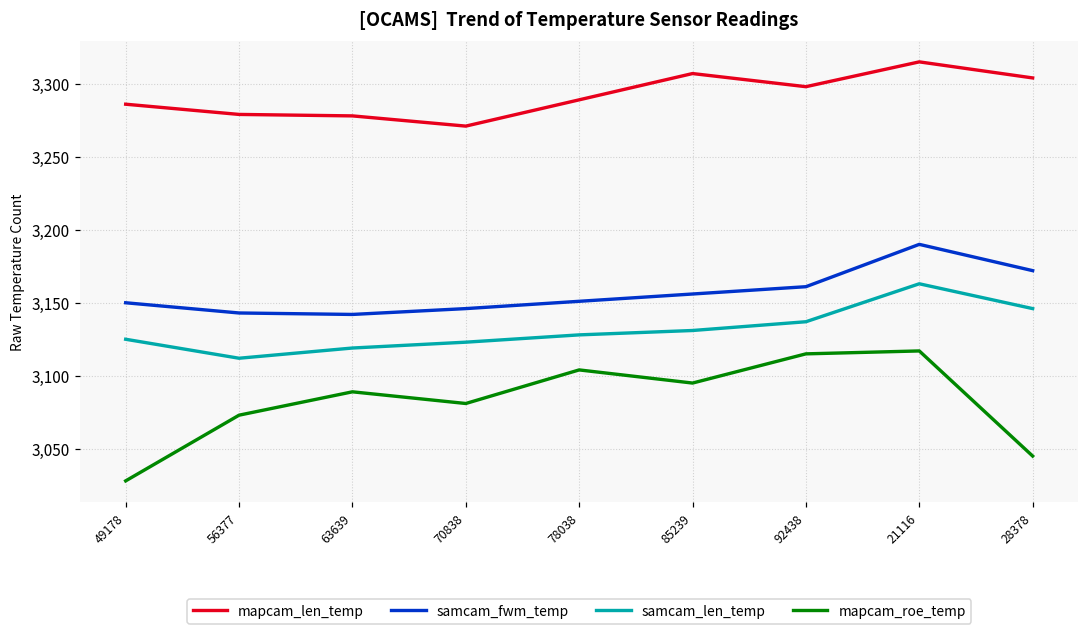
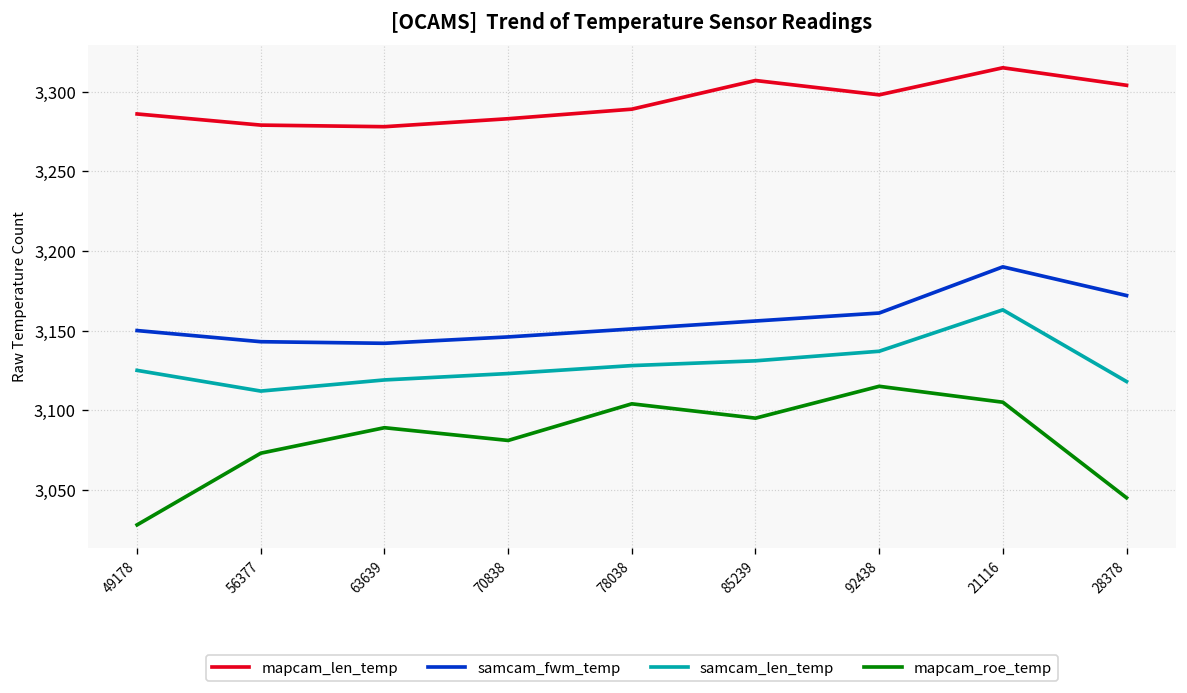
  {
    "mapcam_len_temp": {
      "49178": "3,286",
      "56377": "3,279",
      "63639": "3,278",
-     "70838": "3,271",
+     "70838": "3,283",
      "78038": "3,289",
      "85239": "3,307",
      "92438": "3,298",
      "21116": "3,315",
      "28378": "3,304"
    },
    "samcam_fwm_temp": {
      "49178": "3,150",
      "56377": "3,143",
      "63639": "3,142",
      "70838": "3,146",
      "78038": "3,151",
      "85239": "3,156",
      "92438": "3,161",
      "21116": "3,190",
      "28378": "3,172"
    },
    "samcam_len_temp": {
      "49178": "3,125",
      "56377": "3,112",
      "63639": "3,119",
      "70838": "3,123",
      "78038": "3,128",
      "85239": "3,131",
      "92438": "3,137",
      "21116": "3,163",
-     "28378": "3,146"
+     "28378": "3,118"
    },
    "mapcam_roe_temp": {
      "49178": "3,028",
      "56377": "3,073",
      "63639": "3,089",
      "70838": "3,081",
      "78038": "3,104",
      "85239": "3,095",
      "92438": "3,115",
-     "21116": "3,117",
+     "21116": "3,105",
      "28378": "3,045"
    }
  }
